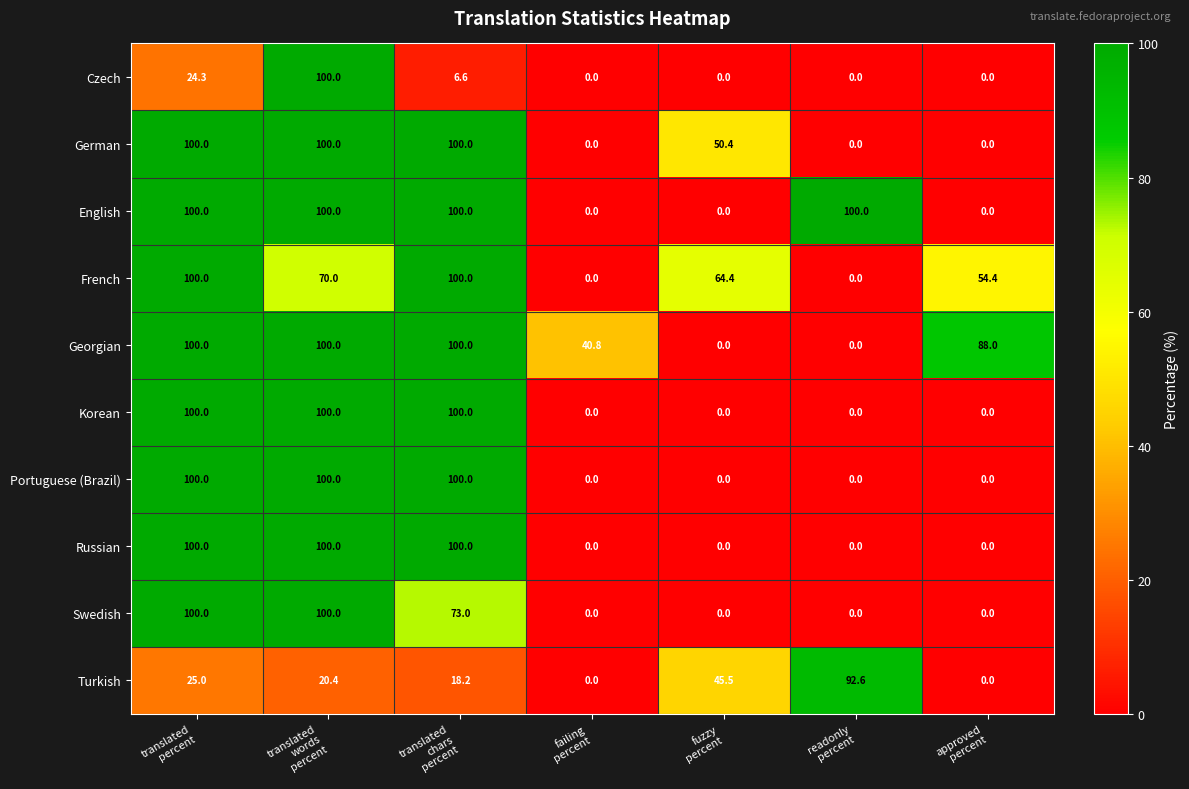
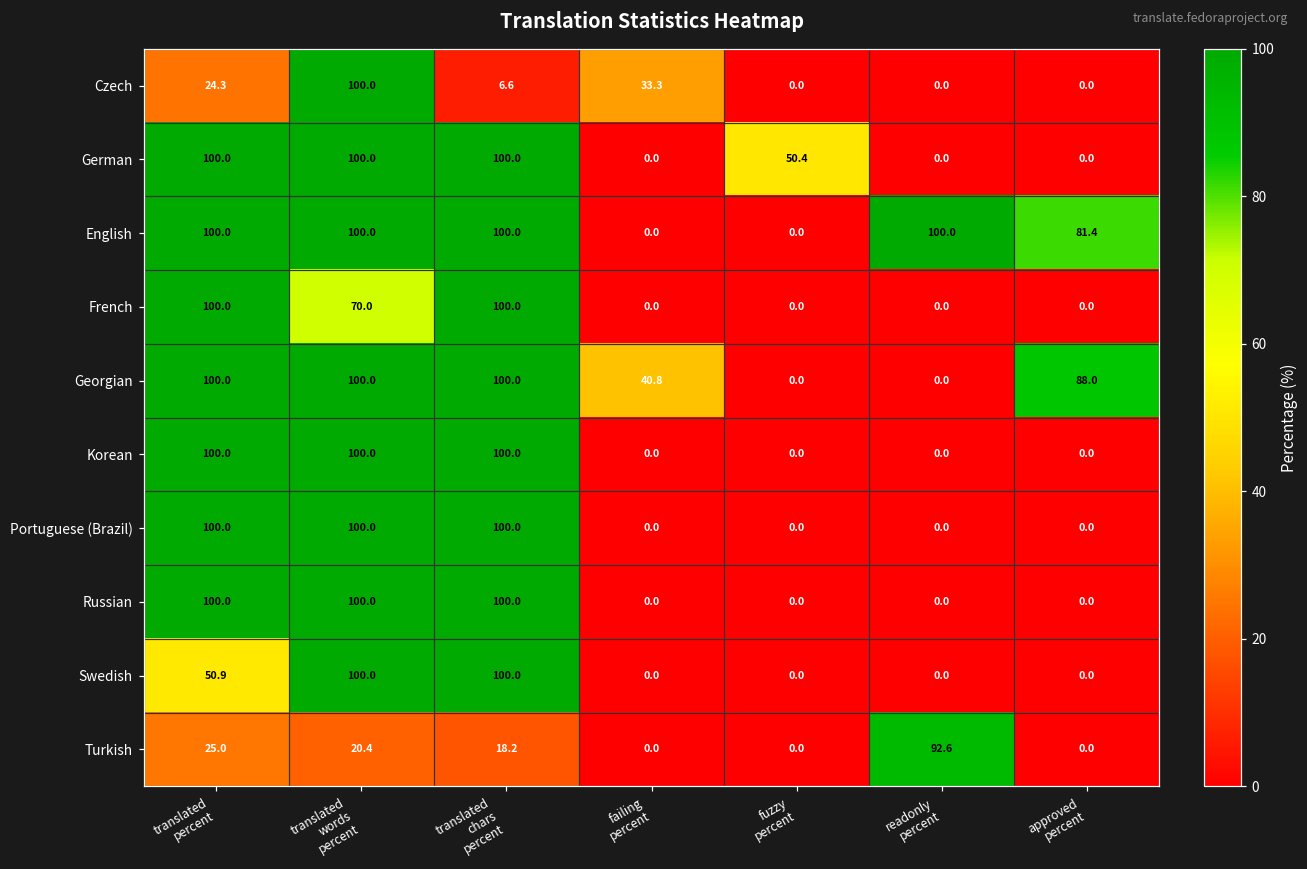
  {
    "Czech": {
      "translated percent": 24.3,
      "translated words percent": 100.0,
      "translated chars percent": 6.6,
-     "failing percent": 0.0,
+     "failing percent": 33.3,
      "fuzzy percent": 0.0,
      "readonly percent": 0.0,
      "approved percent": 0.0
    },
    "German": {
      "translated percent": 100.0,
      "translated words percent": 100.0,
      "translated chars percent": 100.0,
      "failing percent": 0.0,
      "fuzzy percent": 50.4,
      "readonly percent": 0.0,
      "approved percent": 0.0
    },
    "English": {
      "translated percent": 100.0,
      "translated words percent": 100.0,
      "translated chars percent": 100.0,
      "failing percent": 0.0,
      "fuzzy percent": 0.0,
      "readonly percent": 100.0,
-     "approved percent": 0.0
+     "approved percent": 81.4
    },
    "French": {
      "translated percent": 100.0,
      "translated words percent": 70.0,
      "translated chars percent": 100.0,
      "failing percent": 0.0,
-     "fuzzy percent": 64.4,
+     "fuzzy percent": 0.0,
      "readonly percent": 0.0,
-     "approved percent": 54.4
+     "approved percent": 0.0
    },
    "Georgian": {
      "translated percent": 100.0,
      "translated words percent": 100.0,
      "translated chars percent": 100.0,
      "failing percent": 40.8,
      "fuzzy percent": 0.0,
      "readonly percent": 0.0,
      "approved percent": 88.0
    },
    "Korean": {
      "translated percent": 100.0,
      "translated words percent": 100.0,
      "translated chars percent": 100.0,
      "failing percent": 0.0,
      "fuzzy percent": 0.0,
      "readonly percent": 0.0,
      "approved percent": 0.0
    },
    "Portuguese (Brazil)": {
      "translated percent": 100.0,
      "translated words percent": 100.0,
      "translated chars percent": 100.0,
      "failing percent": 0.0,
      "fuzzy percent": 0.0,
      "readonly percent": 0.0,
      "approved percent": 0.0
    },
    "Russian": {
      "translated percent": 100.0,
      "translated words percent": 100.0,
      "translated chars percent": 100.0,
      "failing percent": 0.0,
      "fuzzy percent": 0.0,
      "readonly percent": 0.0,
      "approved percent": 0.0
    },
    "Swedish": {
-     "translated percent": 100.0,
+     "translated percent": 50.9,
      "translated words percent": 100.0,
-     "translated chars percent": 73.0,
+     "translated chars percent": 100.0,
      "failing percent": 0.0,
      "fuzzy percent": 0.0,
      "readonly percent": 0.0,
      "approved percent": 0.0
    },
    "Turkish": {
      "translated percent": 25.0,
      "translated words percent": 20.4,
      "translated chars percent": 18.2,
      "failing percent": 0.0,
-     "fuzzy percent": 45.5,
+     "fuzzy percent": 0.0,
      "readonly percent": 92.6,
      "approved percent": 0.0
    }
  }
